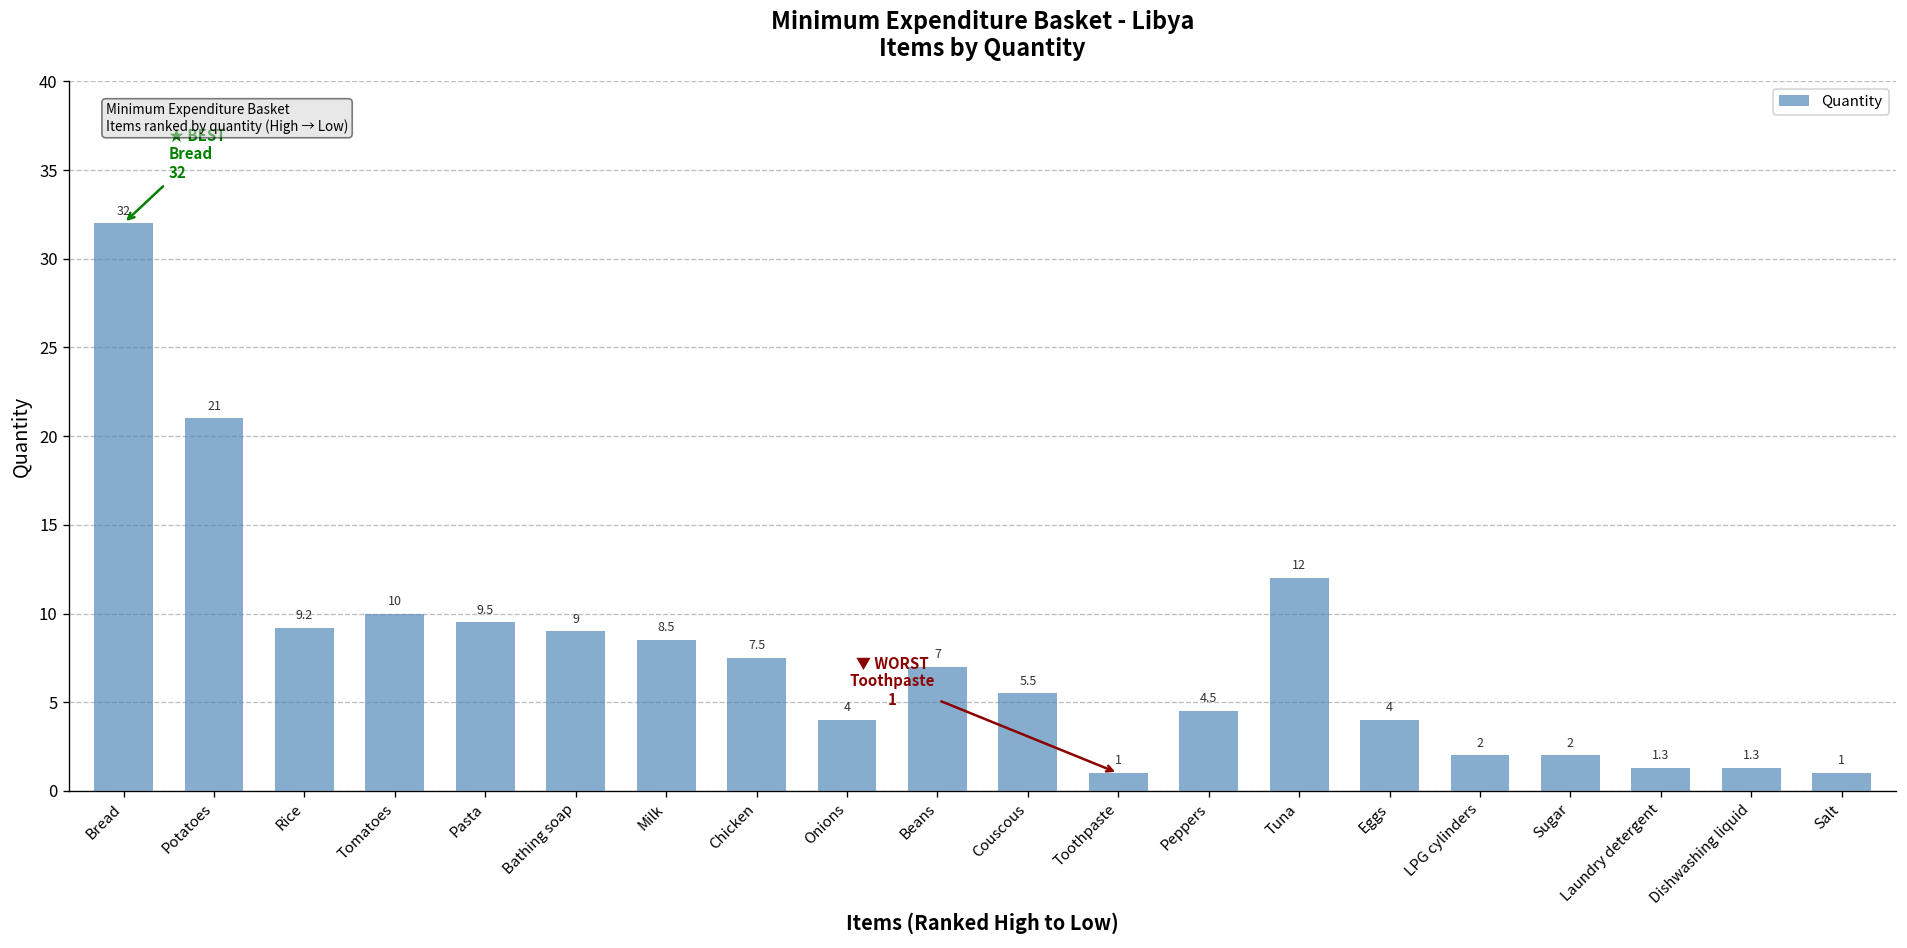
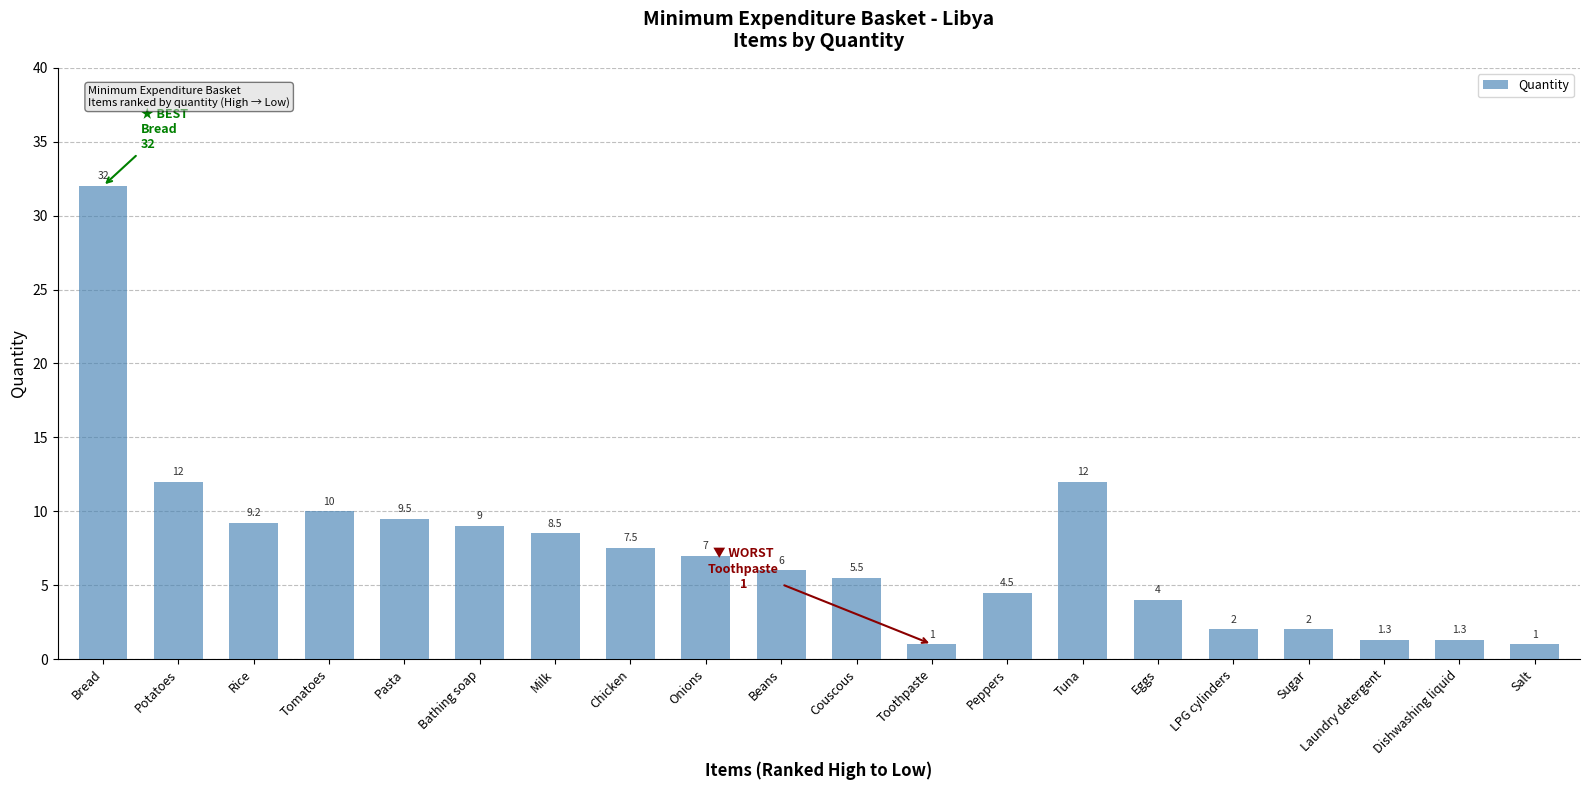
  {
-   "Potatoes": 21,
+   "Potatoes": 12,
    "Rice": 9.2,
    "Tomatoes": 10,
    "Pasta": 9.5,
    "Bathing soap": 9,
    "Milk": 8.5,
    "Chicken": 7.5,
-   "Onions": 4,
-   "Beans": 7,
+   "Onions": 7,
+   "Beans": 6,
    "Toothpaste": 1,
    "Peppers": 4.5,
    "Tuna": 12,
    "Eggs": 4,
    "LPG cylinders": 2,
    "Sugar": 2,
    "Laundry detergent": 1.3,
    "Dishwashing liquid": 1.3,
    "Salt": 1
  }
